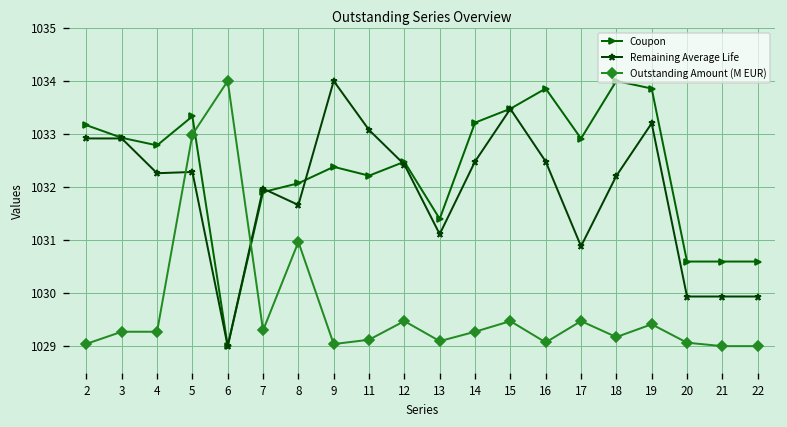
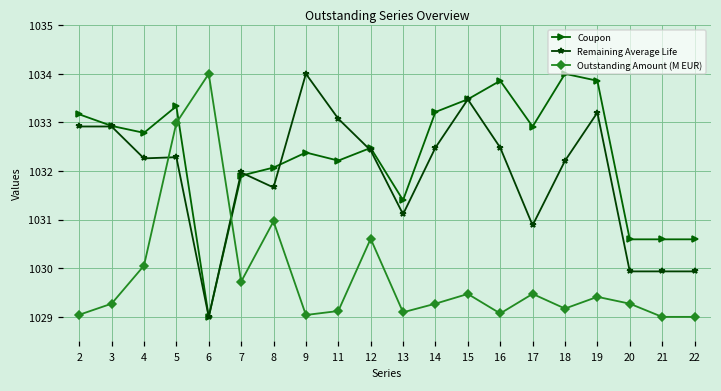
  {
    "Outstanding Amount (M EUR)": {
      "2": 1029.0,
      "3": 1029.3,
-     "4": 1029.3,
+     "4": 1030.1,
      "5": 1033.0,
      "6": 1034.0,
-     "7": 1029.3,
+     "7": 1029.7,
      "8": 1031.0,
      "9": 1029.0,
      "11": 1029.1,
-     "12": 1029.5,
+     "12": 1030.6,
      "13": 1029.1,
      "14": 1029.3,
      "15": 1029.5,
      "16": 1029.1,
      "17": 1029.5,
      "18": 1029.2,
      "19": 1029.4,
-     "20": 1029.1,
+     "20": 1029.3,
      "21": 1029.0,
      "22": 1029.0
    }
  }
